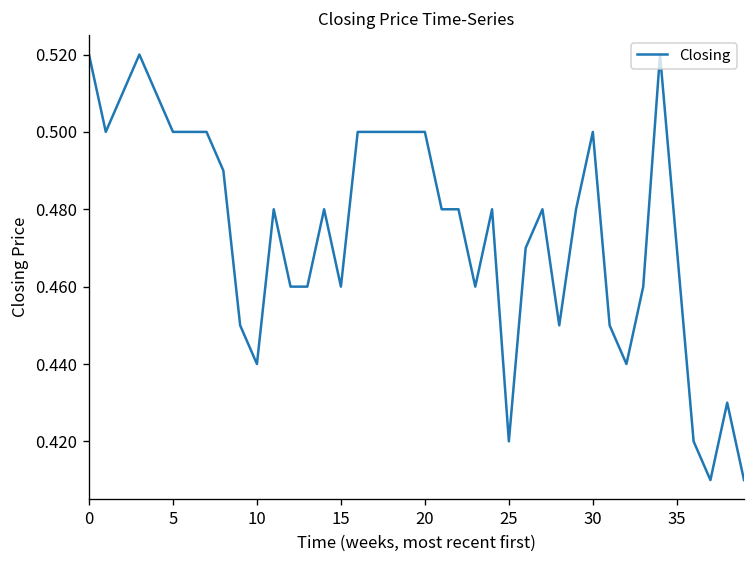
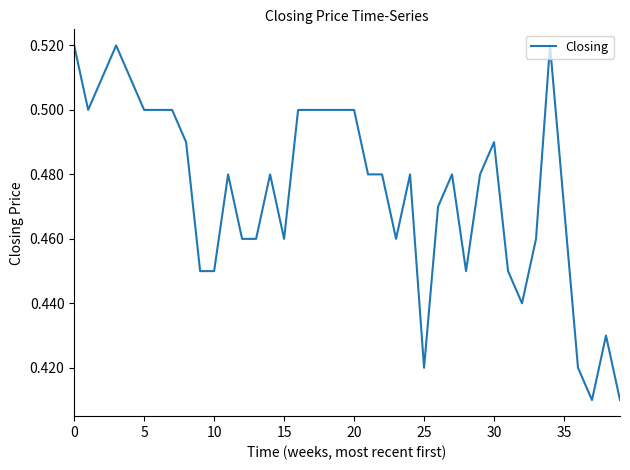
  {
    "0": 0.52,
    "5": 0.50,
-   "10": 0.44,
+   "10": 0.45,
    "15": 0.46,
    "20": 0.50,
    "25": 0.42,
-   "30": 0.50,
+   "30": 0.49,
    "35": 0.47
  }
